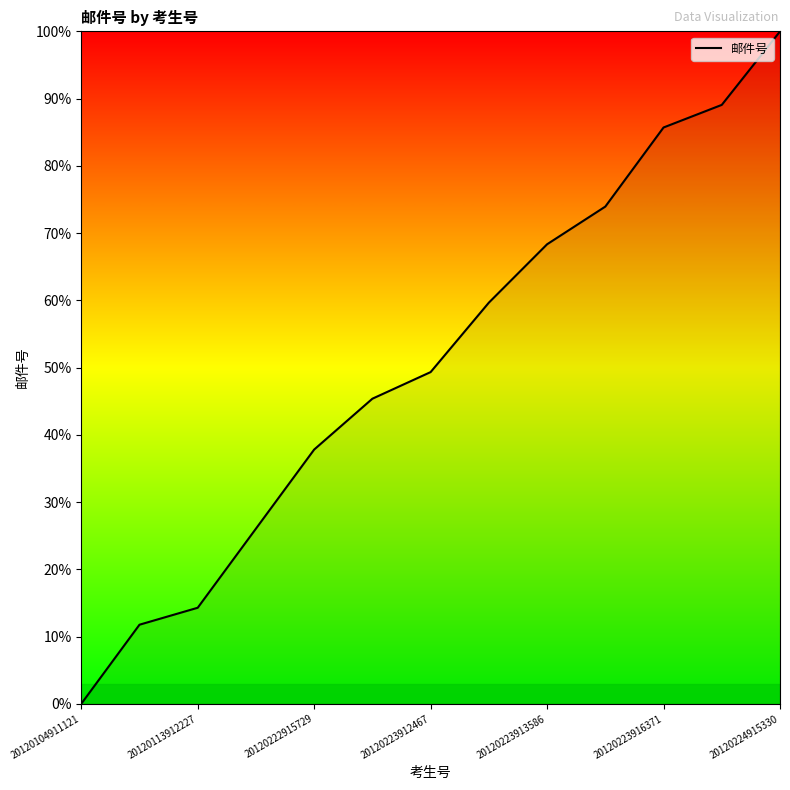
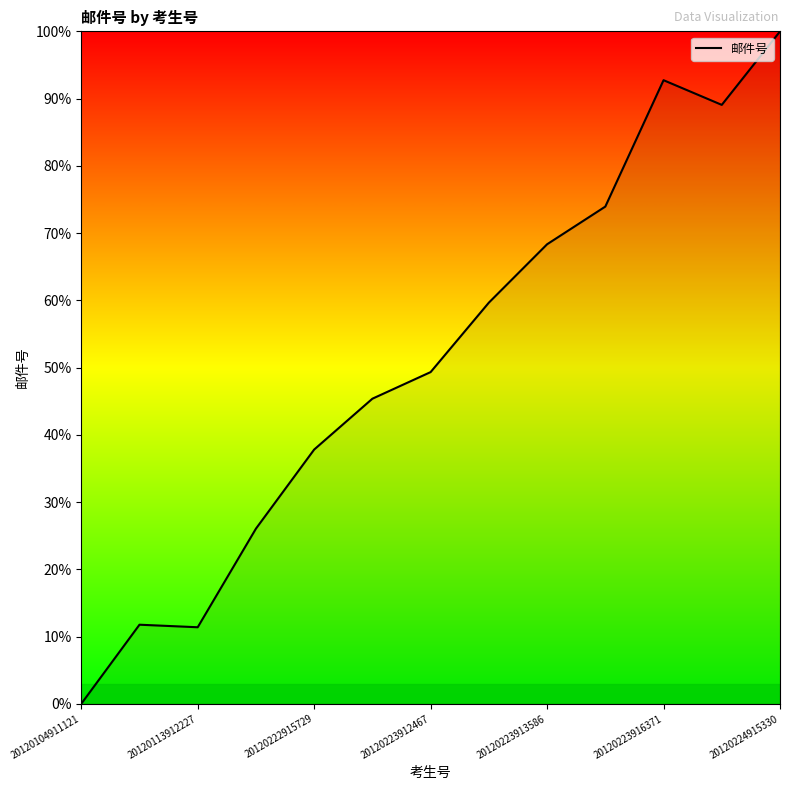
  {
-   "20120113912227": "14%",
+   "20120113912227": "11%",
    "20120222915729": "38%",
    "20120223912467": "49%",
    "20120223913586": "68%",
-   "20120223916371": "86%",
+   "20120223916371": "93%",
    "20120224915330": "100%"
  }
